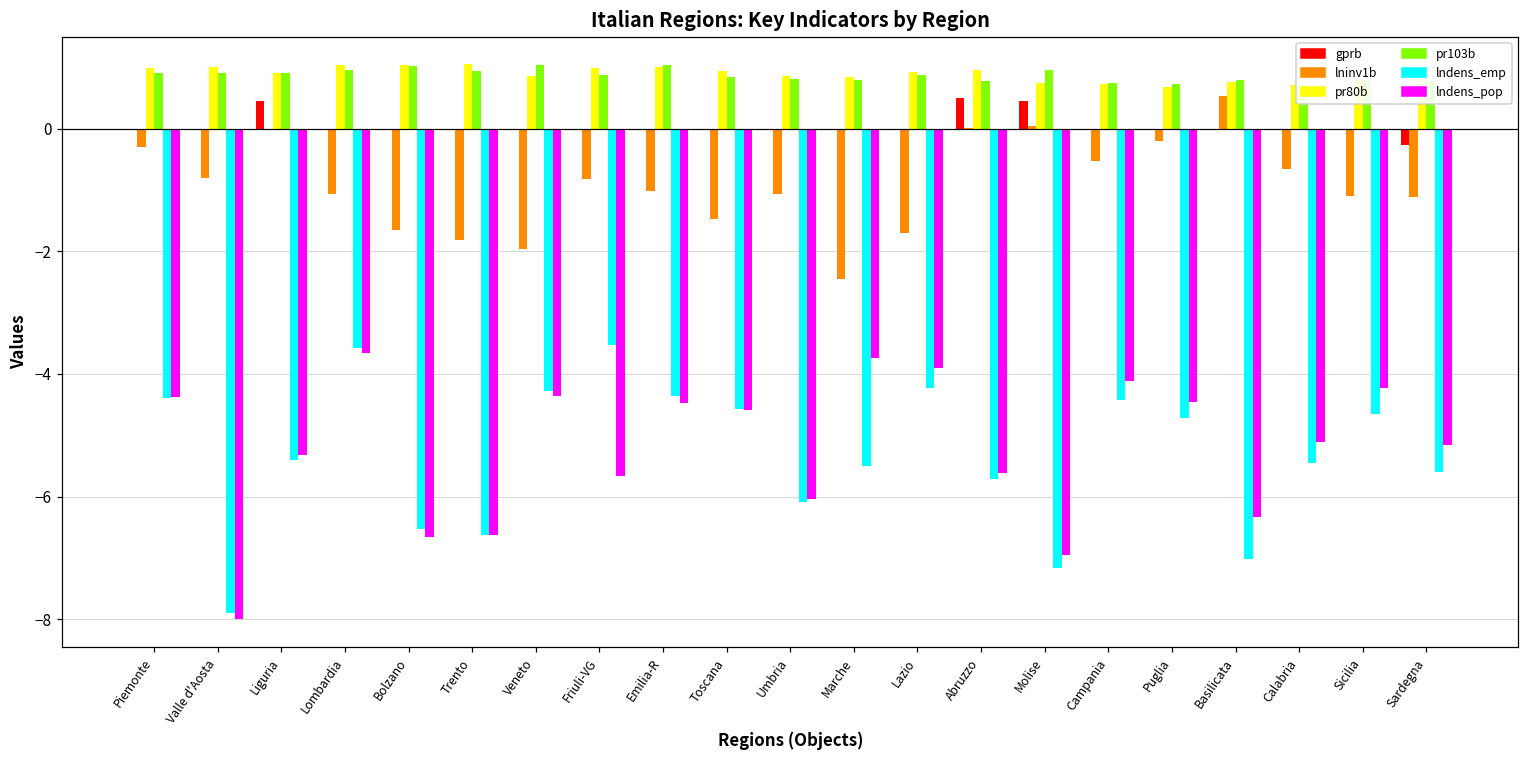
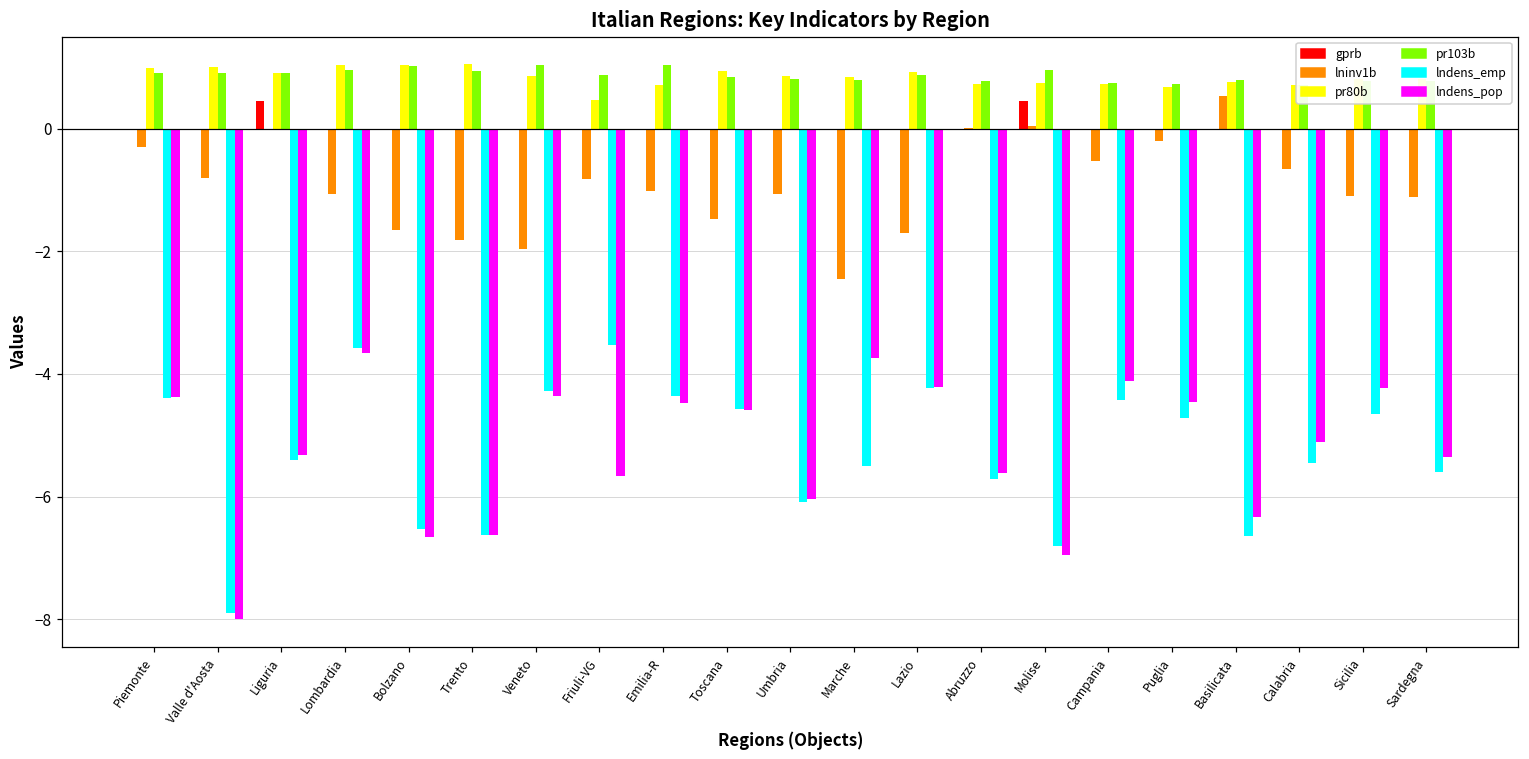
  {
    "gprb": {
      "Liguria": 0.5,
-     "Abruzzo": 0.5,
+     "Abruzzo": 0.0,
      "Molise": 0.4,
-     "Sardegna": -0.3
+     "Sardegna": 0.0
    },
    "lninv1b": {
      "Piemonte": -0.3,
      "Valle d'Aosta": -0.8,
      "Lombardia": -1.1,
      "Bolzano": -1.7,
      "Trento": -1.8,
      "Veneto": -2.0,
      "Friuli-VG": -0.8,
      "Emilia-R": -1.0,
      "Toscana": -1.5,
      "Umbria": -1.1,
      "Marche": -2.4,
      "Lazio": -1.7,
      "Campania": -0.5,
      "Puglia": -0.2,
      "Basilicata": 0.5,
      "Calabria": -0.7,
      "Sicilia": -1.1,
      "Sardegna": -1.1
    },
    "pr80b": {
      "Piemonte": 1.0,
      "Valle d'Aosta": 1.0,
      "Liguria": 0.9,
      "Lombardia": 1.0,
      "Bolzano": 1.0,
      "Trento": 1.0,
      "Veneto": 0.9,
-     "Friuli-VG": 1.0,
-     "Emilia-R": 1.0,
+     "Friuli-VG": 0.5,
+     "Emilia-R": 0.7,
      "Toscana": 0.9,
      "Umbria": 0.9,
      "Marche": 0.8,
      "Lazio": 0.9,
-     "Abruzzo": 1.0,
+     "Abruzzo": 0.7,
      "Molise": 0.7,
      "Campania": 0.7,
      "Puglia": 0.7,
      "Basilicata": 0.8,
      "Calabria": 0.7
    },
    "pr103b": {
      "Piemonte": 0.9,
      "Valle d'Aosta": 0.9,
      "Liguria": 0.9,
      "Lombardia": 1.0,
      "Bolzano": 1.0,
      "Trento": 0.9,
      "Veneto": 1.0,
      "Friuli-VG": 0.9,
      "Emilia-R": 1.0,
      "Toscana": 0.8,
      "Umbria": 0.8,
      "Marche": 0.8,
      "Lazio": 0.9,
      "Abruzzo": 0.8,
      "Molise": 1.0,
      "Campania": 0.7,
      "Puglia": 0.7,
      "Basilicata": 0.8
    },
    "lndens_emp": {
      "Piemonte": -4.4,
      "Valle d'Aosta": -7.9,
      "Liguria": -5.4,
      "Lombardia": -3.6,
      "Bolzano": -6.5,
      "Trento": -6.6,
      "Veneto": -4.3,
      "Friuli-VG": -3.5,
      "Emilia-R": -4.4,
      "Toscana": -4.6,
      "Umbria": -6.1,
      "Marche": -5.5,
      "Lazio": -4.2,
      "Abruzzo": -5.7,
-     "Molise": -7.2,
+     "Molise": -6.8,
      "Campania": -4.4,
      "Puglia": -4.7,
-     "Basilicata": -7.0,
+     "Basilicata": -6.6,
      "Calabria": -5.5,
      "Sicilia": -4.6,
      "Sardegna": -5.6
    },
    "lndens_pop": {
      "Piemonte": -4.4,
      "Valle d'Aosta": -8.0,
      "Liguria": -5.3,
      "Lombardia": -3.7,
      "Bolzano": -6.7,
      "Trento": -6.6,
      "Veneto": -4.4,
      "Friuli-VG": -5.7,
      "Emilia-R": -4.5,
      "Toscana": -4.6,
      "Umbria": -6.0,
      "Marche": -3.7,
-     "Lazio": -3.9,
+     "Lazio": -4.2,
      "Abruzzo": -5.6,
      "Molise": -7.0,
      "Campania": -4.1,
      "Puglia": -4.5,
      "Basilicata": -6.3,
      "Calabria": -5.1,
      "Sicilia": -4.2,
-     "Sardegna": -5.2
+     "Sardegna": -5.4
    }
  }
